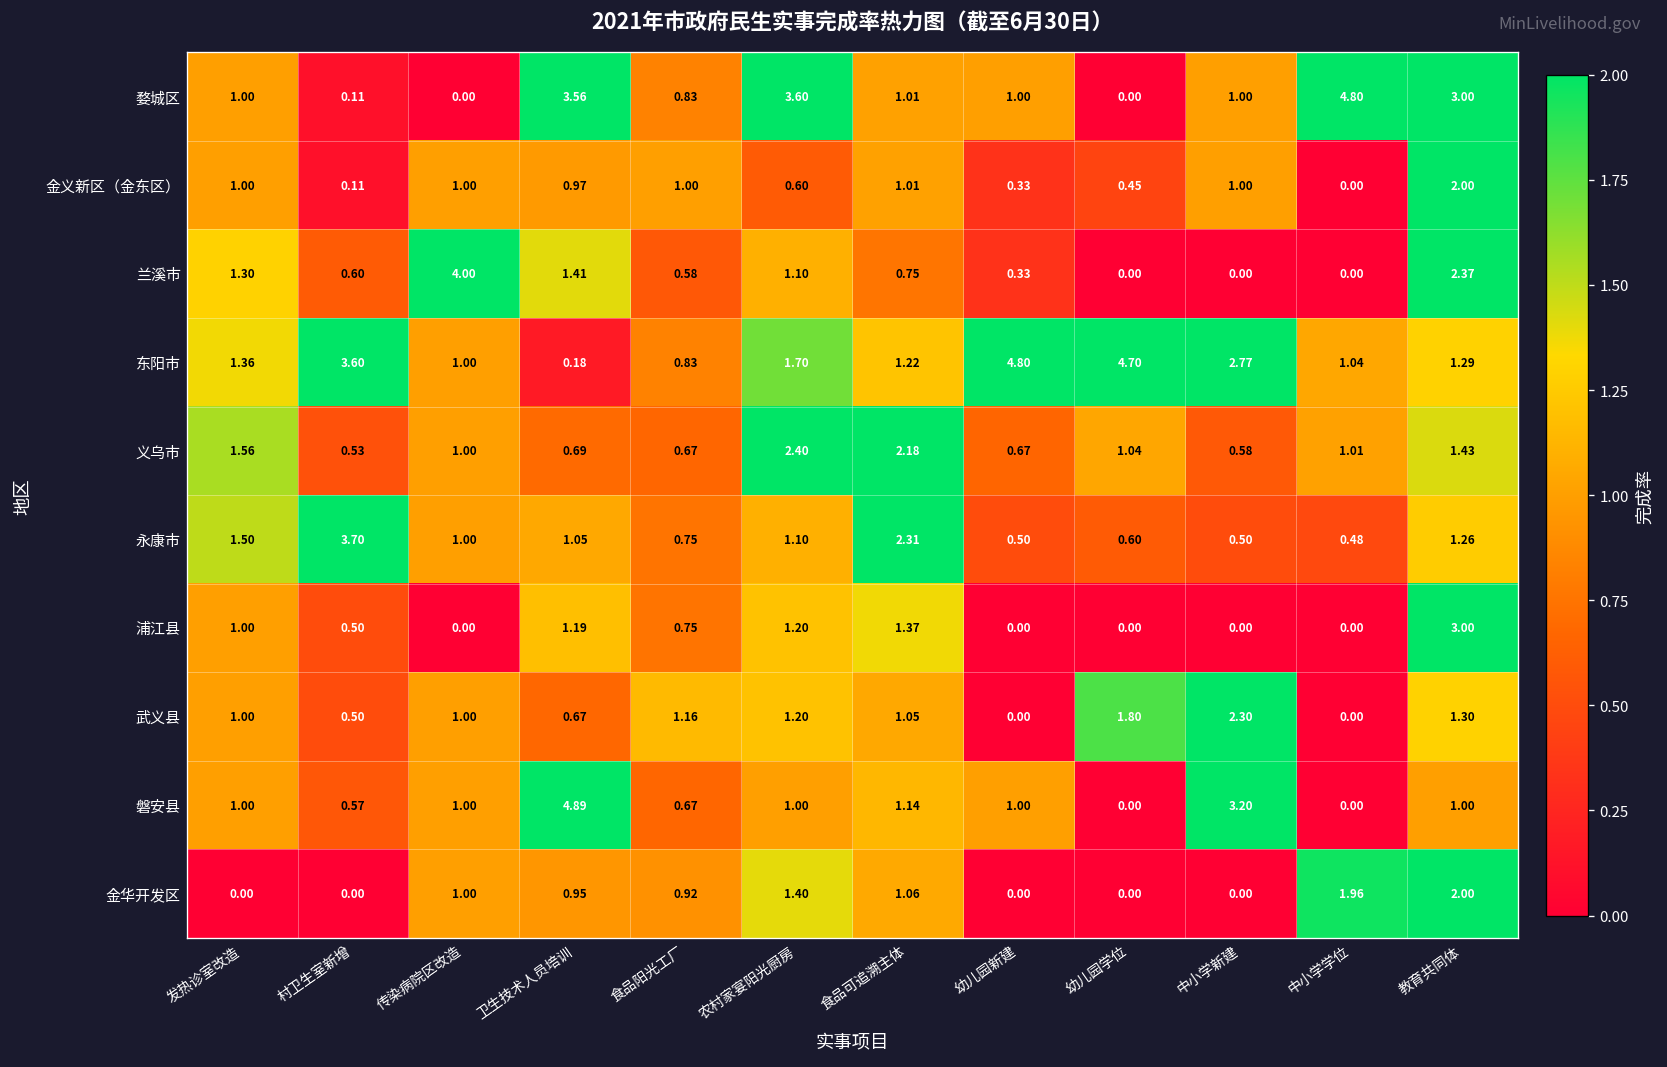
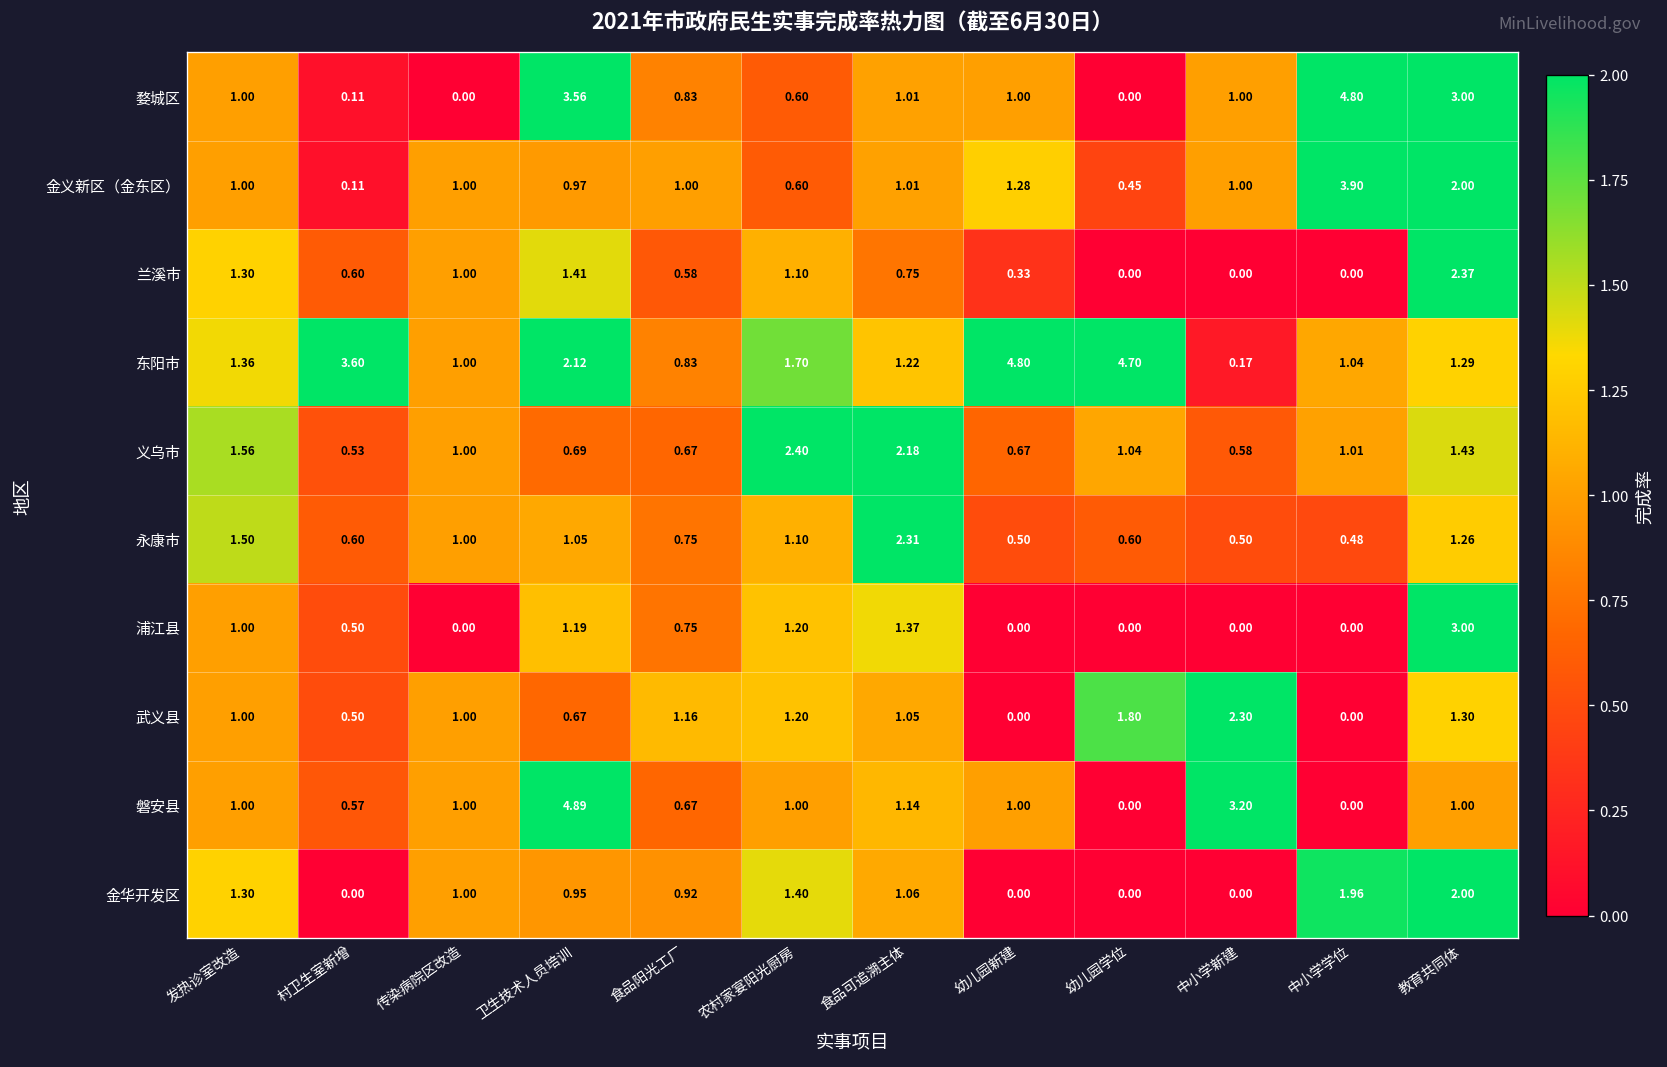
  {
    "婺城区": {
      "发热诊室改造": 1.00,
      "村卫生室新增": 0.11,
      "传染病院区改造": 0.00,
      "卫生技术人员培训": 3.56,
      "食品阳光工厂": 0.83,
-     "农村家宴阳光厨房": 3.60,
+     "农村家宴阳光厨房": 0.60,
      "食品可追溯主体": 1.01,
      "幼儿园新建": 1.00,
      "幼儿园学位": 0.00,
      "中小学新建": 1.00,
      "中小学学位": 4.80,
      "教育共同体": 3.00
    },
    "金义新区（金东区）": {
      "发热诊室改造": 1.00,
      "村卫生室新增": 0.11,
      "传染病院区改造": 1.00,
      "卫生技术人员培训": 0.97,
      "食品阳光工厂": 1.00,
      "农村家宴阳光厨房": 0.60,
      "食品可追溯主体": 1.01,
-     "幼儿园新建": 0.33,
+     "幼儿园新建": 1.28,
      "幼儿园学位": 0.45,
      "中小学新建": 1.00,
-     "中小学学位": 0.00,
+     "中小学学位": 3.90,
      "教育共同体": 2.00
    },
    "兰溪市": {
      "发热诊室改造": 1.30,
      "村卫生室新增": 0.60,
-     "传染病院区改造": 4.00,
+     "传染病院区改造": 1.00,
      "卫生技术人员培训": 1.41,
      "食品阳光工厂": 0.58,
      "农村家宴阳光厨房": 1.10,
      "食品可追溯主体": 0.75,
      "幼儿园新建": 0.33,
      "幼儿园学位": 0.00,
      "中小学新建": 0.00,
      "中小学学位": 0.00,
      "教育共同体": 2.37
    },
    "东阳市": {
      "发热诊室改造": 1.36,
      "村卫生室新增": 3.60,
      "传染病院区改造": 1.00,
-     "卫生技术人员培训": 0.18,
+     "卫生技术人员培训": 2.12,
      "食品阳光工厂": 0.83,
      "农村家宴阳光厨房": 1.70,
      "食品可追溯主体": 1.22,
      "幼儿园新建": 4.80,
      "幼儿园学位": 4.70,
-     "中小学新建": 2.77,
+     "中小学新建": 0.17,
      "中小学学位": 1.04,
      "教育共同体": 1.29
    },
    "义乌市": {
      "发热诊室改造": 1.56,
      "村卫生室新增": 0.53,
      "传染病院区改造": 1.00,
      "卫生技术人员培训": 0.69,
      "食品阳光工厂": 0.67,
      "农村家宴阳光厨房": 2.40,
      "食品可追溯主体": 2.18,
      "幼儿园新建": 0.67,
      "幼儿园学位": 1.04,
      "中小学新建": 0.58,
      "中小学学位": 1.01,
      "教育共同体": 1.43
    },
    "永康市": {
      "发热诊室改造": 1.50,
-     "村卫生室新增": 3.70,
+     "村卫生室新增": 0.60,
      "传染病院区改造": 1.00,
      "卫生技术人员培训": 1.05,
      "食品阳光工厂": 0.75,
      "农村家宴阳光厨房": 1.10,
      "食品可追溯主体": 2.31,
      "幼儿园新建": 0.50,
      "幼儿园学位": 0.60,
      "中小学新建": 0.50,
      "中小学学位": 0.48,
      "教育共同体": 1.26
    },
    "浦江县": {
      "发热诊室改造": 1.00,
      "村卫生室新增": 0.50,
      "传染病院区改造": 0.00,
      "卫生技术人员培训": 1.19,
      "食品阳光工厂": 0.75,
      "农村家宴阳光厨房": 1.20,
      "食品可追溯主体": 1.37,
      "幼儿园新建": 0.00,
      "幼儿园学位": 0.00,
      "中小学新建": 0.00,
      "中小学学位": 0.00,
      "教育共同体": 3.00
    },
    "武义县": {
      "发热诊室改造": 1.00,
      "村卫生室新增": 0.50,
      "传染病院区改造": 1.00,
      "卫生技术人员培训": 0.67,
      "食品阳光工厂": 1.16,
      "农村家宴阳光厨房": 1.20,
      "食品可追溯主体": 1.05,
      "幼儿园新建": 0.00,
      "幼儿园学位": 1.80,
      "中小学新建": 2.30,
      "中小学学位": 0.00,
      "教育共同体": 1.30
    },
    "磐安县": {
      "发热诊室改造": 1.00,
      "村卫生室新增": 0.57,
      "传染病院区改造": 1.00,
      "卫生技术人员培训": 4.89,
      "食品阳光工厂": 0.67,
      "农村家宴阳光厨房": 1.00,
      "食品可追溯主体": 1.14,
      "幼儿园新建": 1.00,
      "幼儿园学位": 0.00,
      "中小学新建": 3.20,
      "中小学学位": 0.00,
      "教育共同体": 1.00
    },
    "金华开发区": {
-     "发热诊室改造": 0.00,
+     "发热诊室改造": 1.30,
      "村卫生室新增": 0.00,
      "传染病院区改造": 1.00,
      "卫生技术人员培训": 0.95,
      "食品阳光工厂": 0.92,
      "农村家宴阳光厨房": 1.40,
      "食品可追溯主体": 1.06,
      "幼儿园新建": 0.00,
      "幼儿园学位": 0.00,
      "中小学新建": 0.00,
      "中小学学位": 1.96,
      "教育共同体": 2.00
    }
  }
